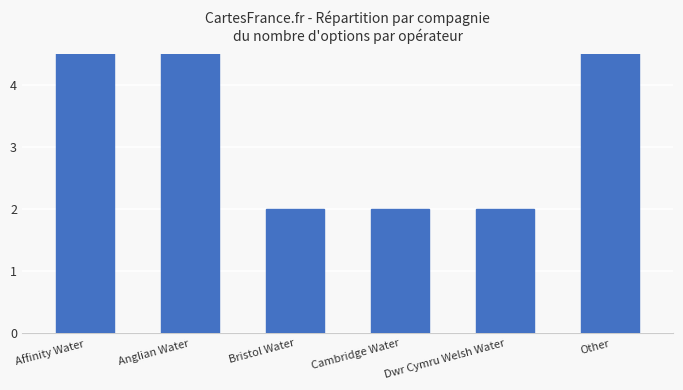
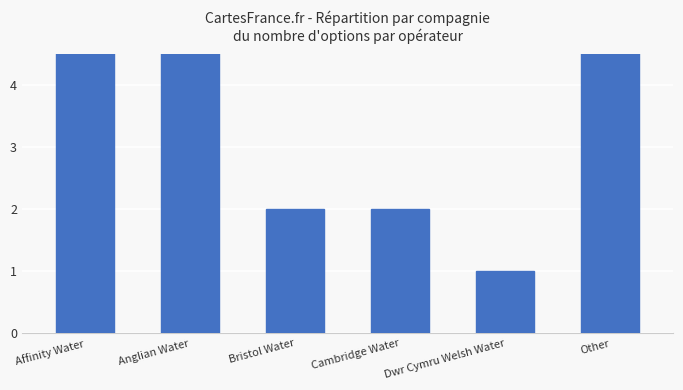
  {
    "Bristol Water": 2,
    "Cambridge Water": 2,
-   "Dwr Cymru Welsh Water": 2
+   "Dwr Cymru Welsh Water": 1
  }
